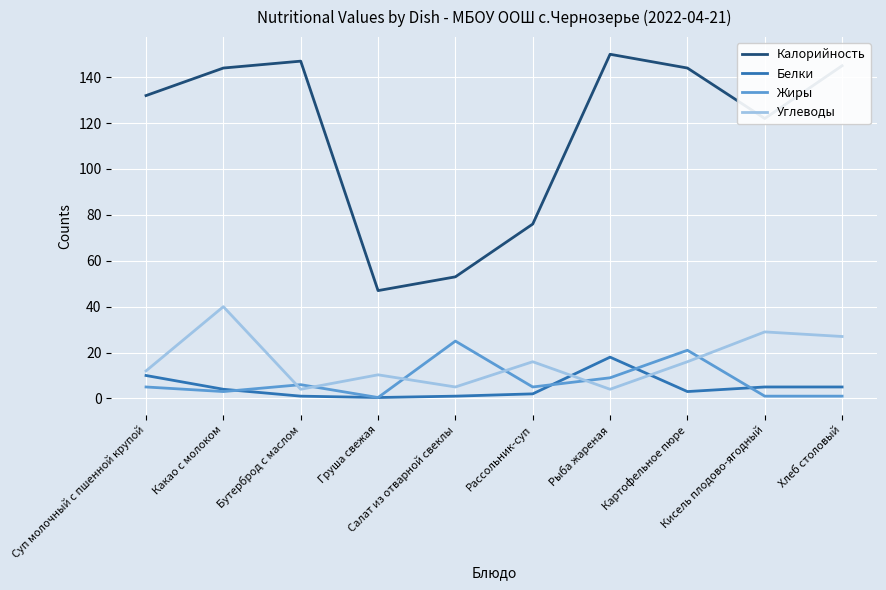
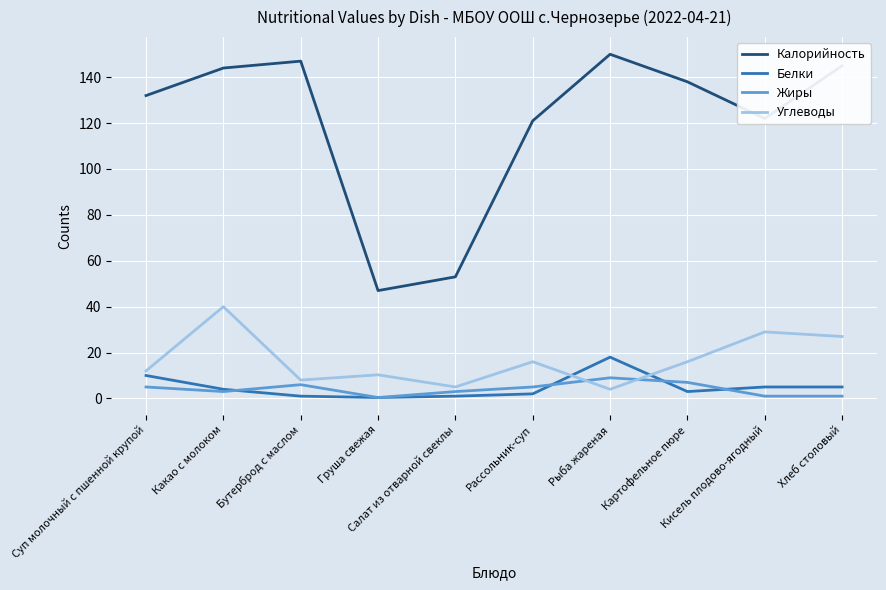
  {
    "Калорийность": {
      "Суп молочный с пшенной крупой": 132,
      "Какао с молоком": 144,
      "Бутерброд с маслом": 147,
      "Груша свежая": 47,
      "Салат из отварной свеклы": 53,
-     "Рассольник-суп": 76,
+     "Рассольник-суп": 121,
      "Рыба жареная": 150,
-     "Картофельное пюре": 144
+     "Картофельное пюре": 138
    },
    "Белки": {
      "Суп молочный с пшенной крупой": 10,
      "Бутерброд с маслом": 1,
      "Салат из отварной свеклы": 1,
      "Рассольник-суп": 2,
      "Рыба жареная": 18,
      "Картофельное пюре": 3,
      "Кисель плодово-ягодный": 5,
      "Хлеб столовый": 5
    },
    "Жиры": {
      "Суп молочный с пшенной крупой": 5,
      "Бутерброд с маслом": 6,
-     "Салат из отварной свеклы": 25,
+     "Салат из отварной свеклы": 3,
      "Рассольник-суп": 5,
      "Рыба жареная": 9,
-     "Картофельное пюре": 21,
+     "Картофельное пюре": 7,
      "Кисель плодово-ягодный": 1,
      "Хлеб столовый": 1
    },
    "Углеводы": {
      "Суп молочный с пшенной крупой": 12,
      "Какао с молоком": 40,
-     "Бутерброд с маслом": 4,
+     "Бутерброд с маслом": 8,
      "Груша свежая": 10,
      "Салат из отварной свеклы": 5,
      "Рассольник-суп": 16,
      "Рыба жареная": 4,
      "Картофельное пюре": 16,
      "Кисель плодово-ягодный": 29,
      "Хлеб столовый": 27
    }
  }
